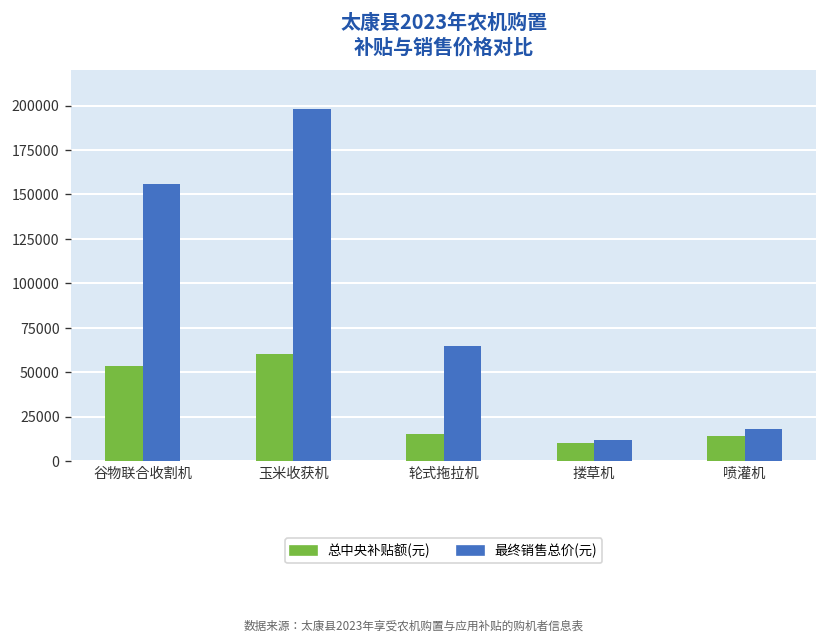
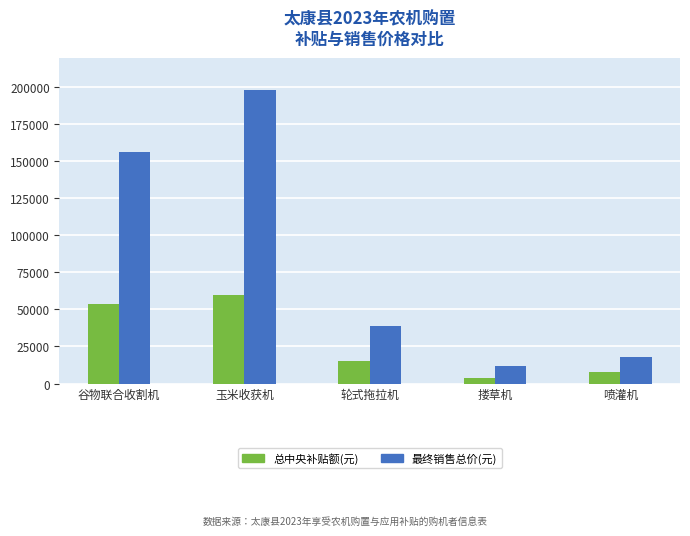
  {
    "总中央补贴额(元)": {
      "谷物联合收割机": 53000,
      "玉米收获机": 60000,
      "轮式拖拉机": 15000,
-     "搂草机": 10000,
-     "喷灌机": 14000
+     "搂草机": 4000,
+     "喷灌机": 8000
    },
    "最终销售总价(元)": {
      "谷物联合收割机": 156000,
      "玉米收获机": 198000,
-     "轮式拖拉机": 65000,
+     "轮式拖拉机": 39000,
      "搂草机": 12000,
      "喷灌机": 18000
    }
  }
